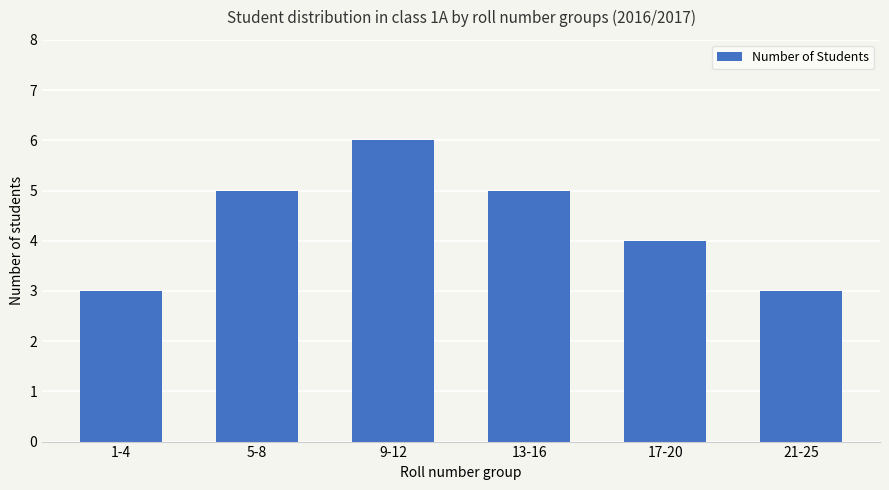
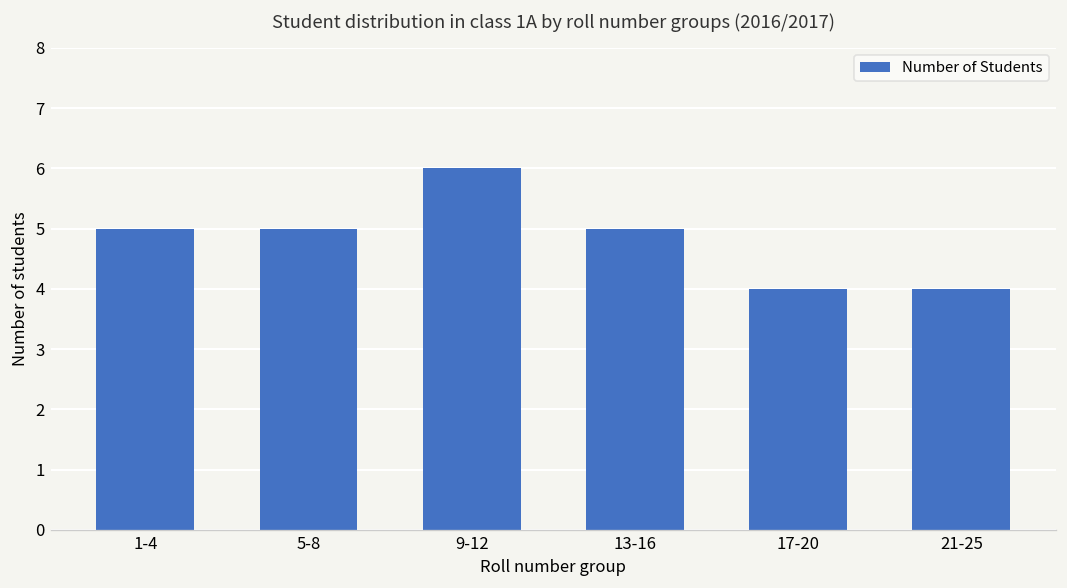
  {
-   "1-4": 3,
+   "1-4": 5,
    "5-8": 5,
    "9-12": 6,
    "13-16": 5,
    "17-20": 4,
-   "21-25": 3
+   "21-25": 4
  }
